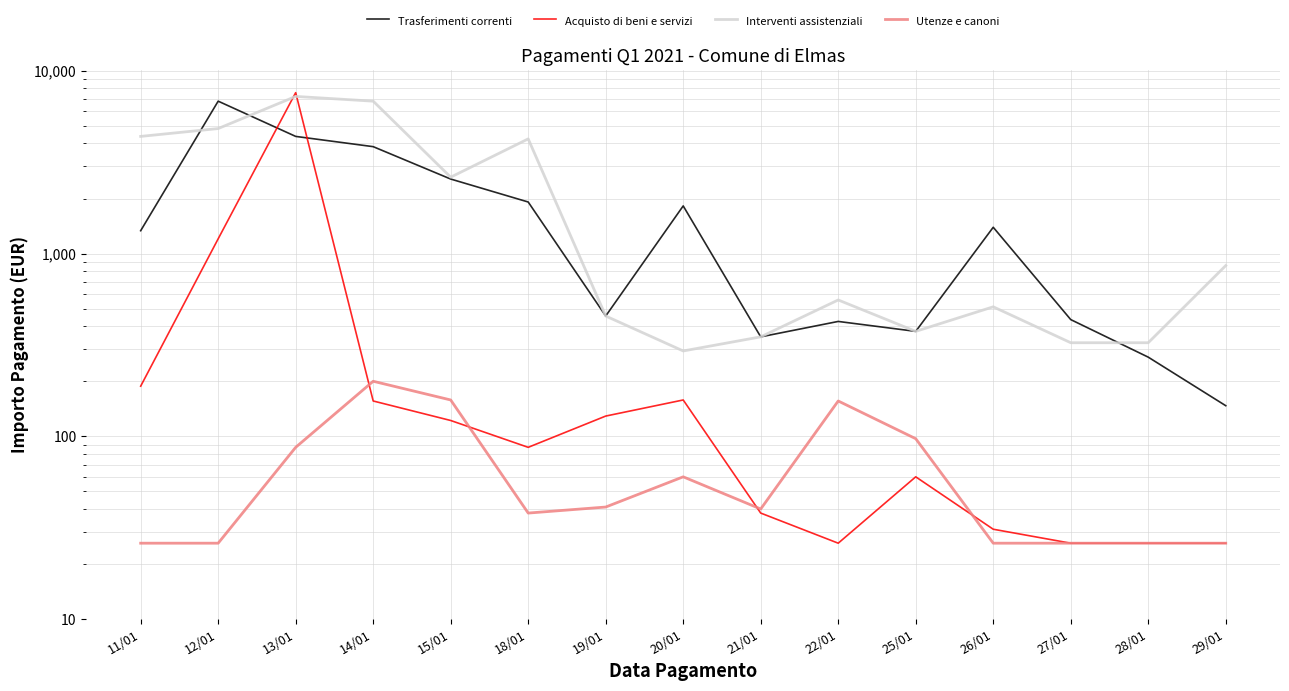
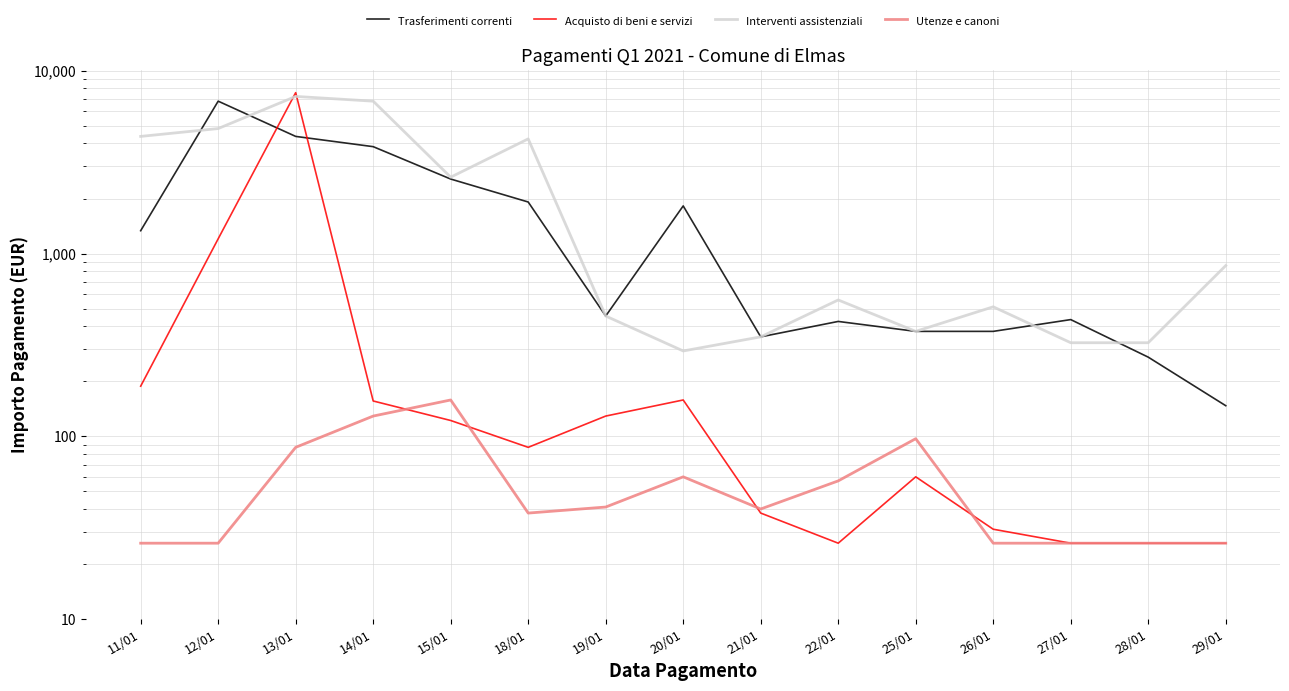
  {
    "Trasferimenti correnti": {
      "11/01": "1,300",
      "12/01": "6,800",
      "13/01": "4,400",
      "14/01": "3,800",
      "18/01": "1,900",
      "20/01": "1,800",
      "22/01": "430",
-     "26/01": "1,400",
+     "26/01": "380",
      "27/01": "440",
      "28/01": "270",
      "29/01": "150"
    },
    "Acquisto di beni e servizi": {
      "11/01": "190",
      "12/01": "1,200",
      "13/01": "7,600",
      "14/01": "160",
      "15/01": "120",
      "18/01": "90",
      "19/01": "130",
      "20/01": "160",
      "21/01": "38",
      "22/01": "26",
      "25/01": "60",
      "26/01": "31"
    },
    "Interventi assistenziali": {
      "11/01": "4,400",
      "12/01": "4,800",
      "13/01": "7,200",
      "14/01": "6,800",
      "18/01": "4,200",
      "20/01": "290",
      "22/01": "560",
      "26/01": "510",
      "27/01": "330",
      "28/01": "330",
      "29/01": "900"
    },
    "Utenze e canoni": {
      "11/01": "26",
      "12/01": "26",
      "13/01": "90",
-     "14/01": "200",
+     "14/01": "130",
      "15/01": "160",
      "18/01": "38",
      "19/01": "41",
      "20/01": "60",
      "21/01": "40",
-     "22/01": "160",
+     "22/01": "57",
      "25/01": "100",
      "26/01": "26"
    }
  }
